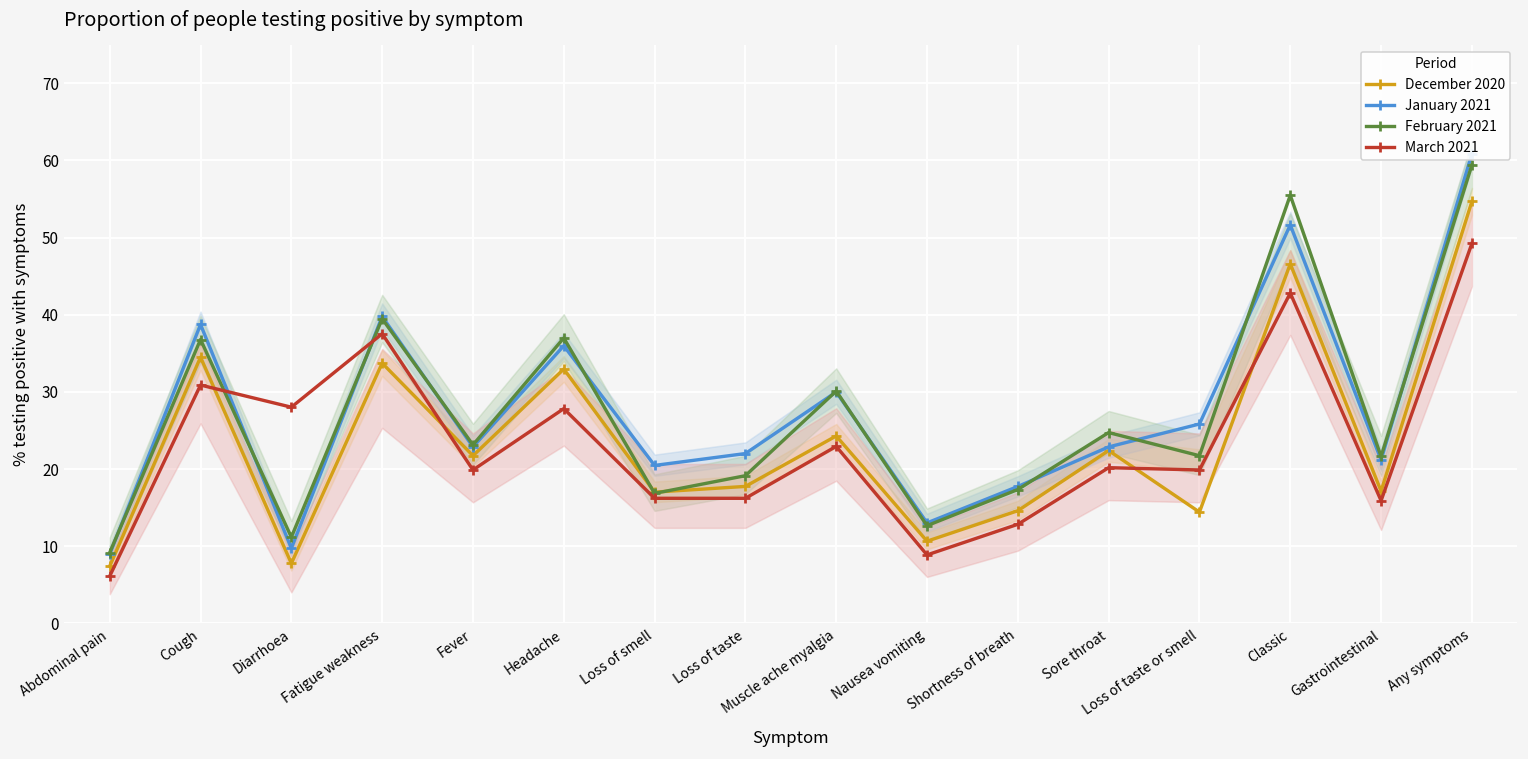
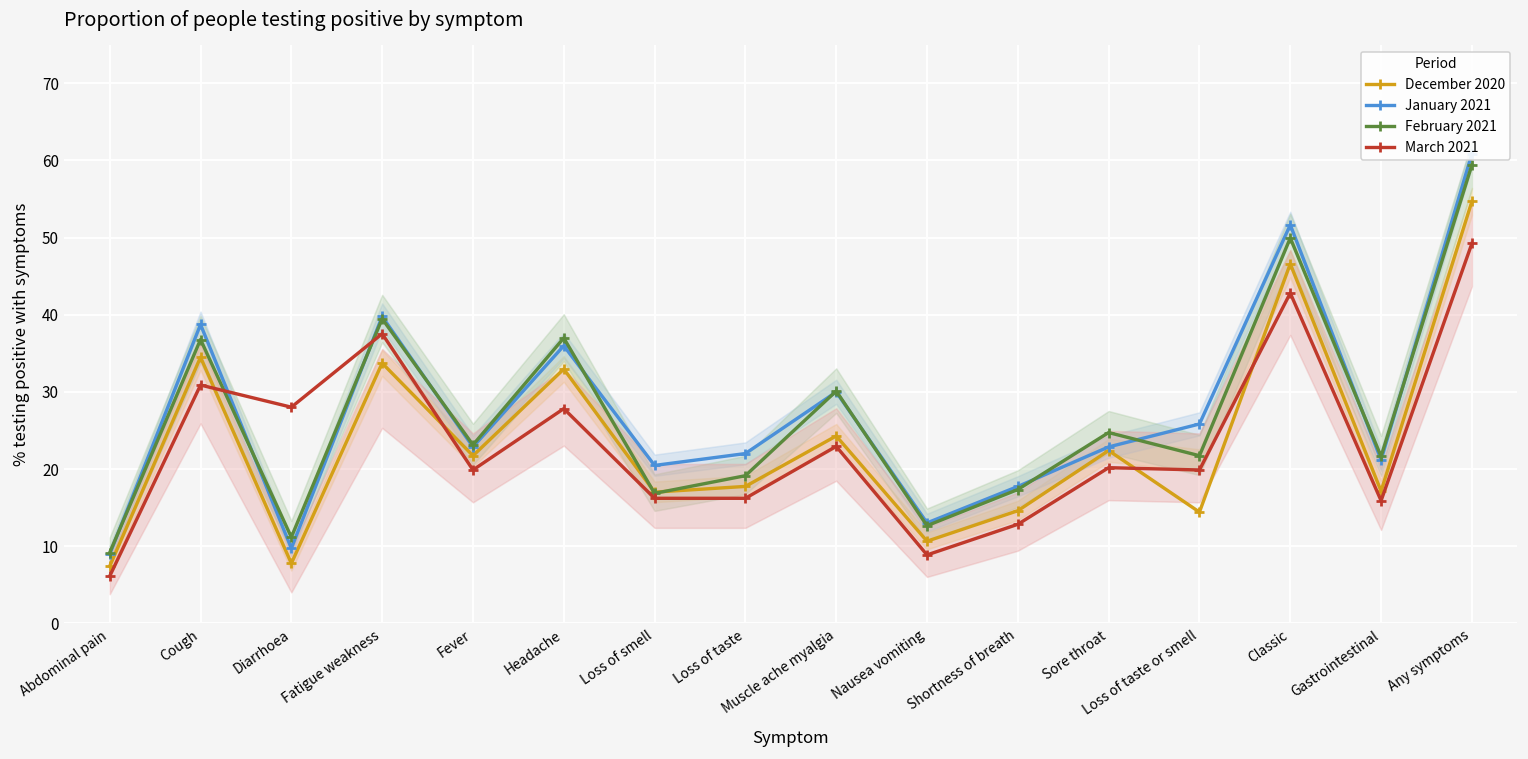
  {
    "December 2020": {
      "Abdominal pain": 7,
      "Cough": 35,
      "Diarrhoea": 8,
      "Fatigue weakness": 34,
      "Fever": 22,
      "Loss of taste": 18,
      "Muscle ache myalgia": 24,
      "Nausea vomiting": 11,
      "Shortness of breath": 15,
      "Sore throat": 22,
      "Loss of taste or smell": 14,
      "Classic": 47,
      "Gastrointestinal": 17
    },
    "January 2021": {
      "Cough": 39,
      "Headache": 36,
      "Shortness of breath": 18,
      "Sore throat": 23,
      "Loss of taste or smell": 26,
      "Classic": 52,
      "Gastrointestinal": 21
    },
    "February 2021": {
      "Cough": 37,
      "Diarrhoea": 11,
      "Headache": 37,
      "Shortness of breath": 17,
      "Loss of taste or smell": 22,
-     "Classic": 55,
+     "Classic": 50,
      "Gastrointestinal": 22,
      "Any symptoms": 59
    },
    "March 2021": {
      "Abdominal pain": 6,
      "Cough": 31,
      "Diarrhoea": 28,
      "Fatigue weakness": 38,
      "Fever": 20,
      "Headache": 28,
      "Loss of smell": 16,
      "Loss of taste": 16,
      "Muscle ache myalgia": 23,
      "Nausea vomiting": 9,
      "Shortness of breath": 13,
      "Sore throat": 20,
      "Loss of taste or smell": 20,
      "Classic": 43,
      "Gastrointestinal": 16,
      "Any symptoms": 49
    }
  }
